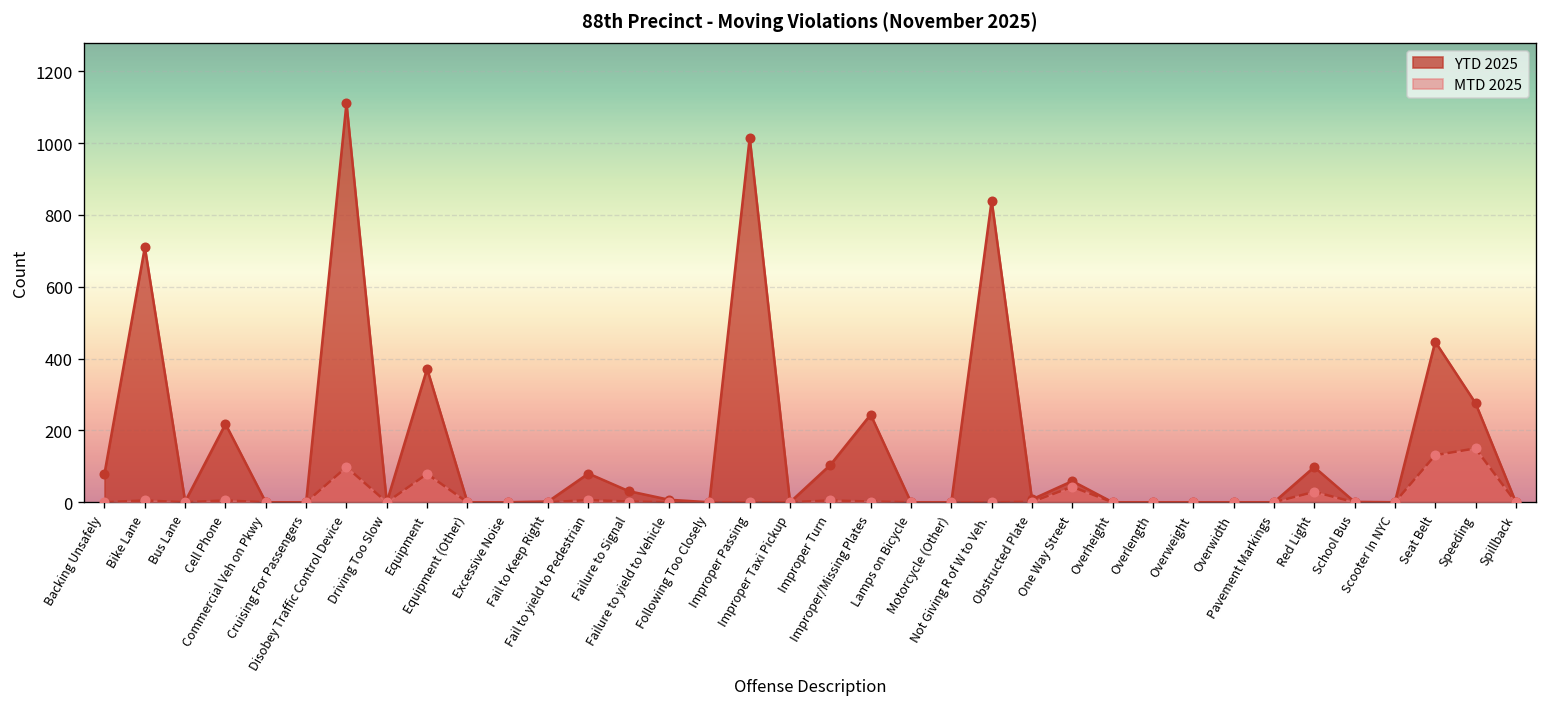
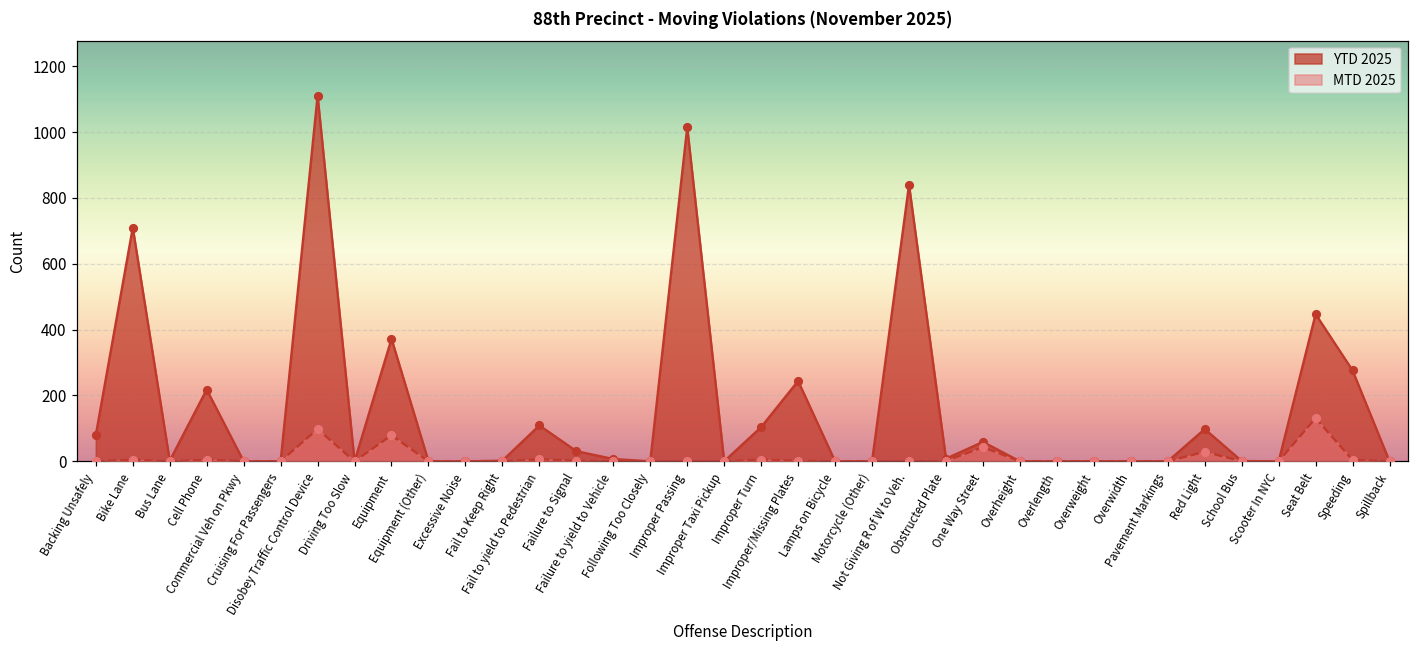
  {
    "YTD 2025": {
      "Backing Unsafely": 80,
      "Bike Lane": 710,
      "Cell Phone": 220,
      "Disobey Traffic Control Device": 1110,
      "Equipment": 370,
-     "Fail to yield to Pedestrian": 80,
+     "Fail to yield to Pedestrian": 110,
      "Failure to Signal": 30,
      "Improper Passing": 1020,
      "Improper Turn": 100,
      "Improper/Missing Plates": 240,
      "Not Giving R of W to Veh.": 840,
      "One Way Street": 60,
      "Red Light": 100,
      "Seat Belt": 450,
      "Speeding": 280
    },
    "MTD 2025": {
      "Backing Unsafely": 0,
      "Bike Lane": 10,
      "Cell Phone": 10,
      "Disobey Traffic Control Device": 100,
      "Equipment": 80,
      "Fail to yield to Pedestrian": 10,
      "Failure to Signal": 0,
      "Improper Passing": 0,
      "Improper Turn": 10,
      "Improper/Missing Plates": 0,
      "Not Giving R of W to Veh.": 0,
      "One Way Street": 40,
      "Red Light": 30,
      "Seat Belt": 130,
-     "Speeding": 150
+     "Speeding": 0
    }
  }
